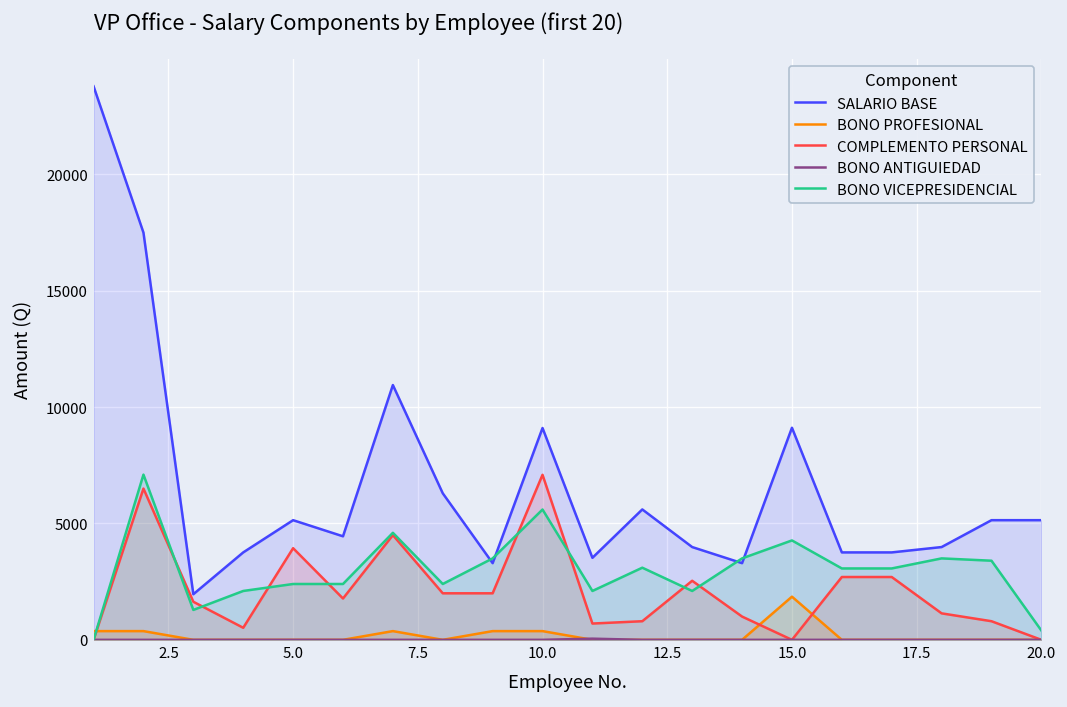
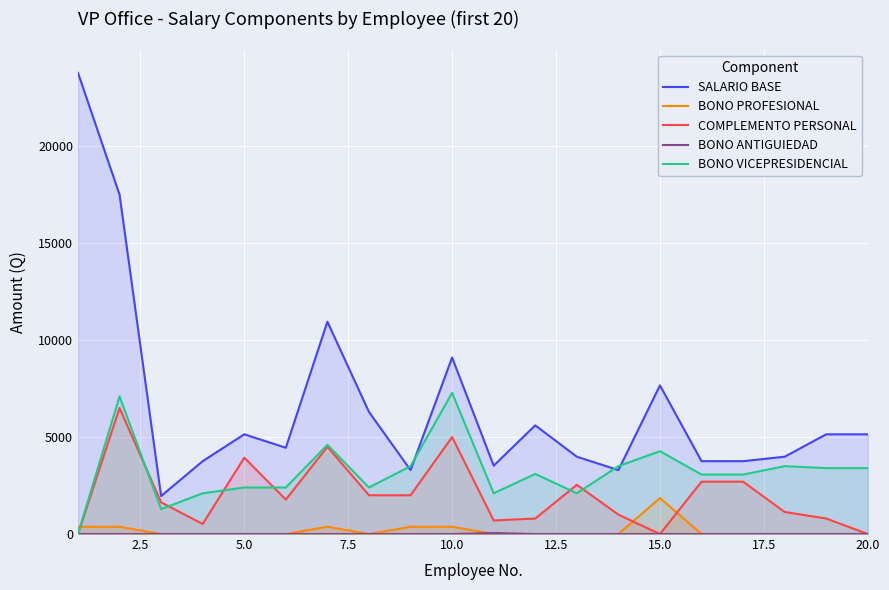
  {
    "SALARIO BASE": {
      "5.0": 5100,
      "10.0": 9100,
-     "15.0": 9100,
+     "15.0": 7700,
      "20.0": 5100
    },
    "BONO PROFESIONAL": {
      "10.0": 400,
      "15.0": 1900
    },
    "COMPLEMENTO PERSONAL": {
      "5.0": 3900,
-     "10.0": 7100
+     "10.0": 5000
    },
    "BONO ANTIGUIEDAD": {
      "10.0": 0
    },
    "BONO VICEPRESIDENCIAL": {
      "5.0": 2400,
-     "10.0": 5600,
+     "10.0": 7300,
      "15.0": 4300,
-     "20.0": 400
+     "20.0": 3400
    }
  }
